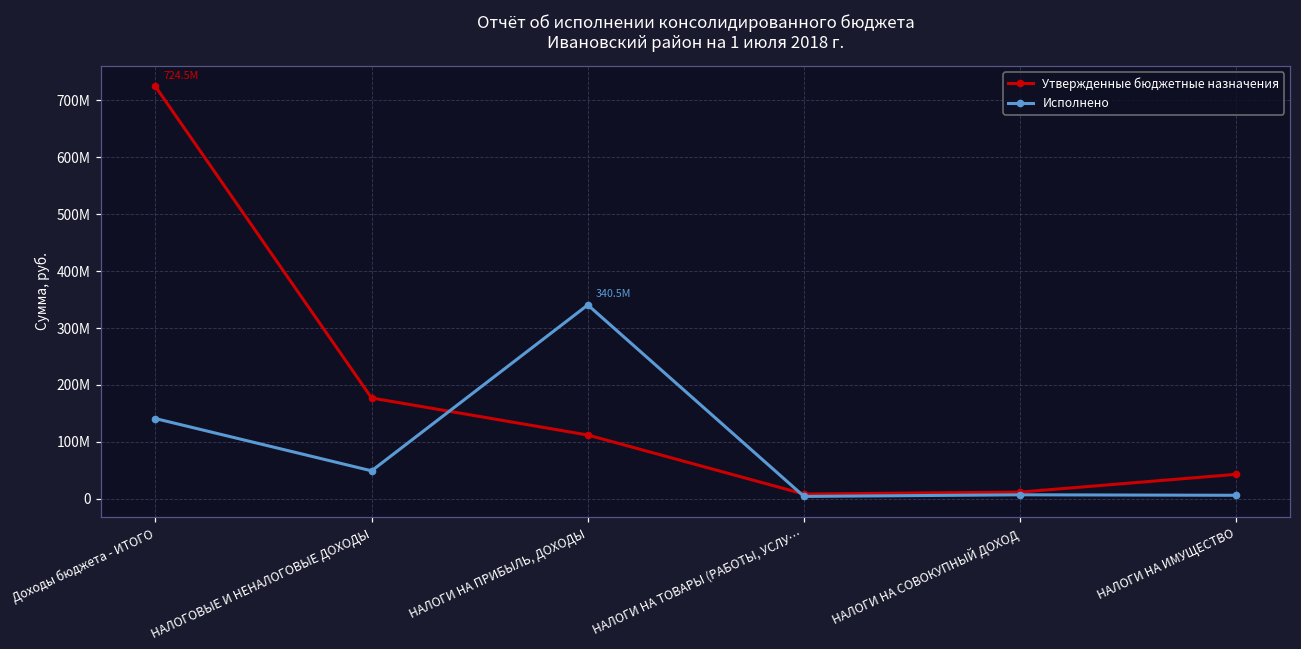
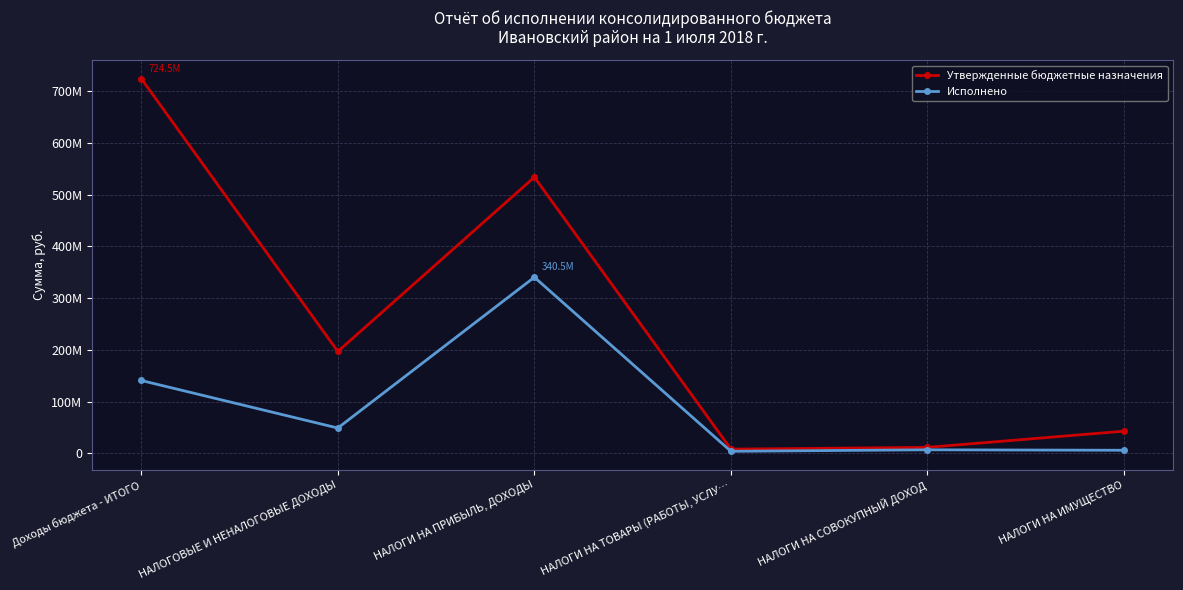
  {
    "Утвержденные бюджетные назначения": {
-     "НАЛОГОВЫЕ И НЕНАЛОГОВЫЕ ДОХОДЫ": "180000000",
-     "НАЛОГИ НА ПРИБЫЛЬ, ДОХОДЫ": "110000000",
+     "НАЛОГОВЫЕ И НЕНАЛОГОВЫЕ ДОХОДЫ": "200000000",
+     "НАЛОГИ НА ПРИБЫЛЬ, ДОХОДЫ": "530000000",
      "НАЛОГИ НА ИМУЩЕСТВО": "40000000"
    },
    "Исполнено": {
      "НАЛОГИ НА ПРИБЫЛЬ, ДОХОДЫ": "340.5M"
    }
  }
